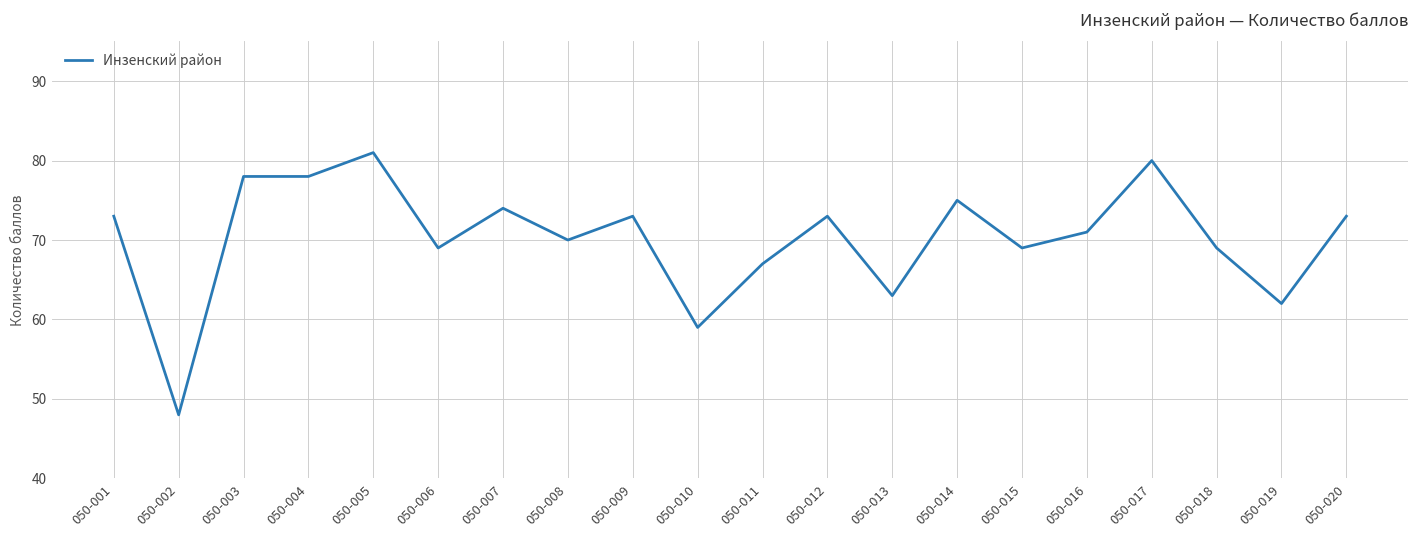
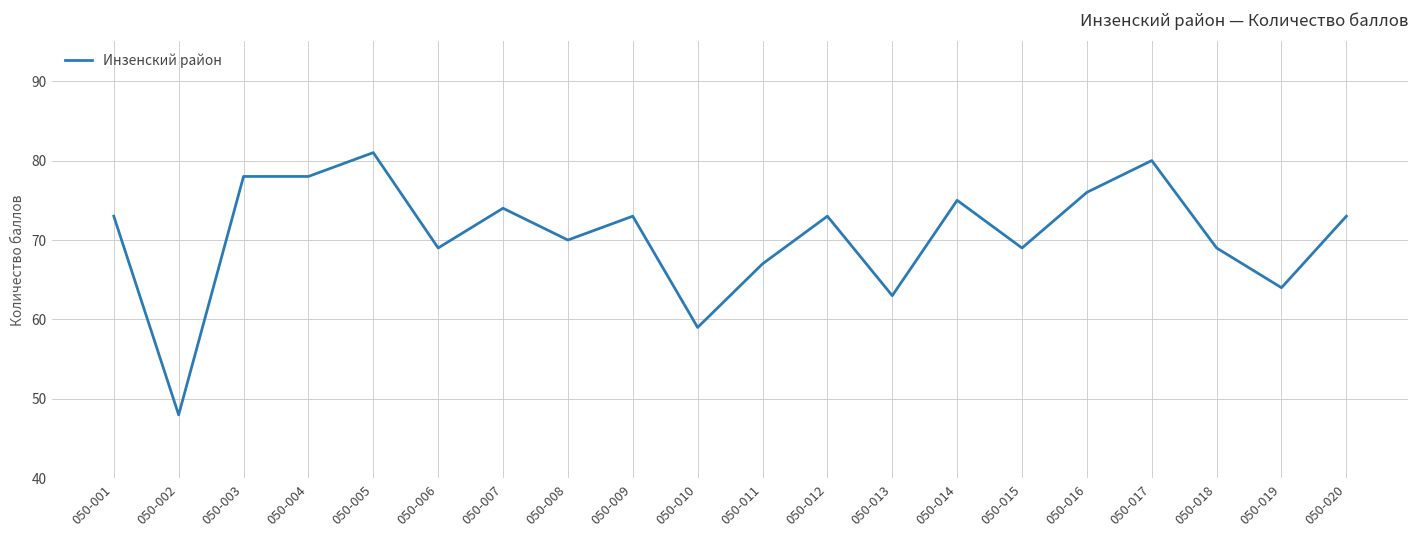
  {
    "050-001": 73,
    "050-002": 48,
    "050-003": 78,
    "050-004": 78,
    "050-005": 81,
    "050-006": 69,
    "050-007": 74,
    "050-008": 70,
    "050-009": 73,
    "050-010": 59,
    "050-011": 67,
    "050-012": 73,
    "050-013": 63,
    "050-014": 75,
    "050-015": 69,
-   "050-016": 71,
+   "050-016": 76,
    "050-017": 80,
    "050-018": 69,
-   "050-019": 62,
+   "050-019": 64,
    "050-020": 73
  }
